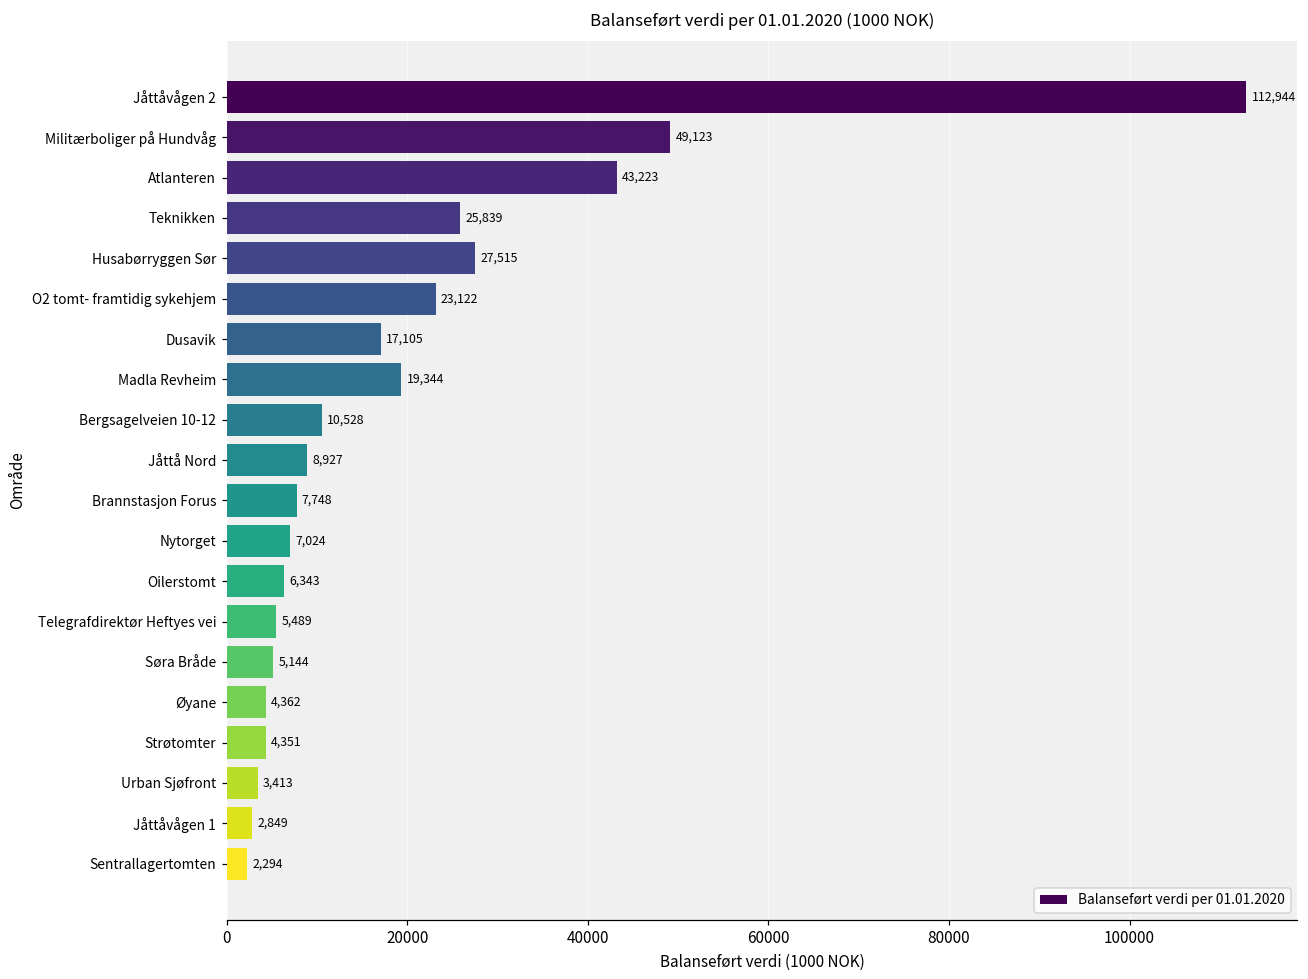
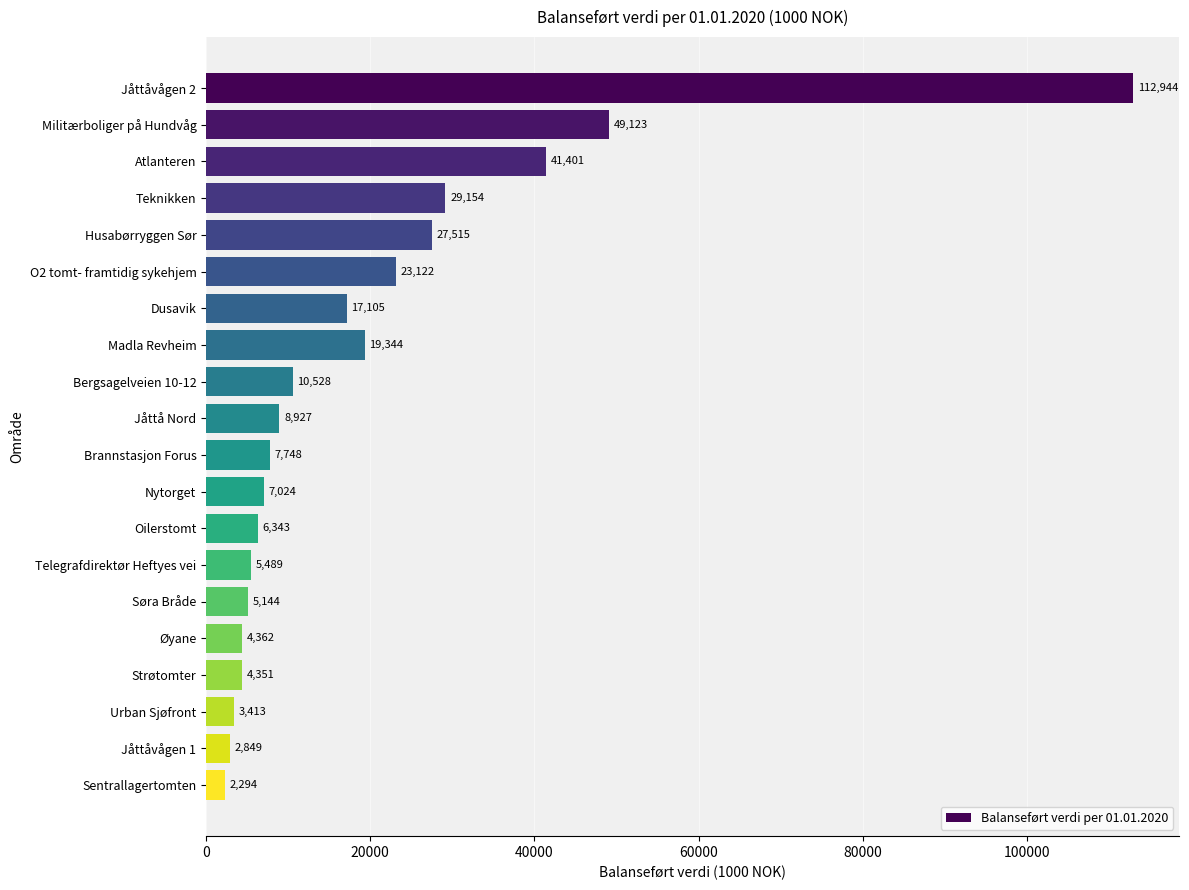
  {
    "Jåttåvågen 2": "112,944",
    "Militærboliger på Hundvåg": "49,123",
-   "Atlanteren": "43,223",
-   "Teknikken": "25,839",
+   "Atlanteren": "41,401",
+   "Teknikken": "29,154",
    "Husabørryggen Sør": "27,515",
    "O2 tomt- framtidig sykehjem": "23,122",
    "Dusavik": "17,105",
    "Madla Revheim": "19,344",
    "Bergsagelveien 10-12": "10,528",
    "Jåttå Nord": "8,927",
    "Brannstasjon Forus": "7,748",
    "Nytorget": "7,024",
    "Oilerstomt": "6,343",
    "Telegrafdirektør Heftyes vei": "5,489",
    "Søra Bråde": "5,144",
    "Øyane": "4,362",
    "Strøtomter": "4,351",
    "Urban Sjøfront": "3,413",
    "Jåttåvågen 1": "2,849",
    "Sentrallagertomten": "2,294"
  }
